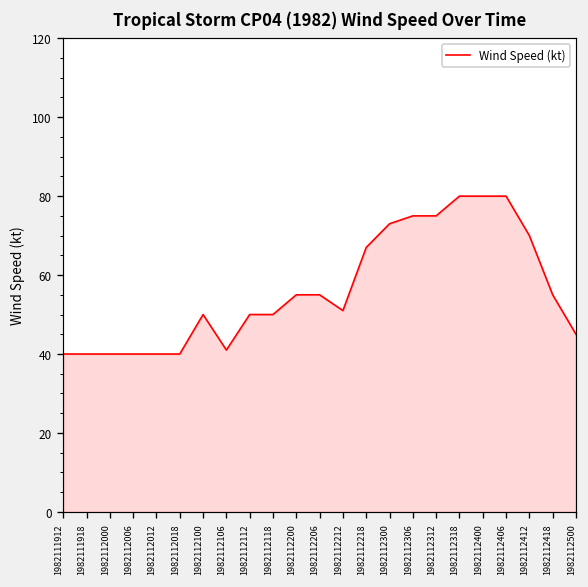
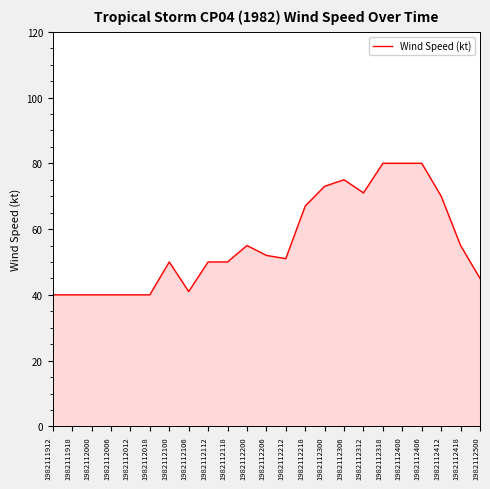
  {
    "1982111912": 40,
    "1982111918": 40,
    "1982112000": 40,
    "1982112006": 40,
    "1982112012": 40,
    "1982112018": 40,
    "1982112100": 50,
    "1982112106": 41,
    "1982112112": 50,
    "1982112118": 50,
    "1982112200": 55,
-   "1982112206": 55,
+   "1982112206": 52,
    "1982112212": 51,
    "1982112218": 67,
    "1982112300": 73,
    "1982112306": 75,
-   "1982112312": 75,
+   "1982112312": 71,
    "1982112318": 80,
    "1982112400": 80,
    "1982112406": 80,
    "1982112412": 70,
    "1982112418": 55,
    "1982112500": 45
  }
